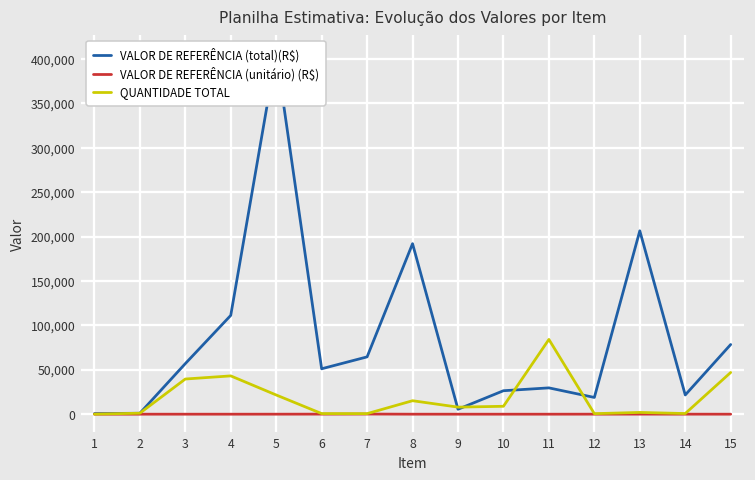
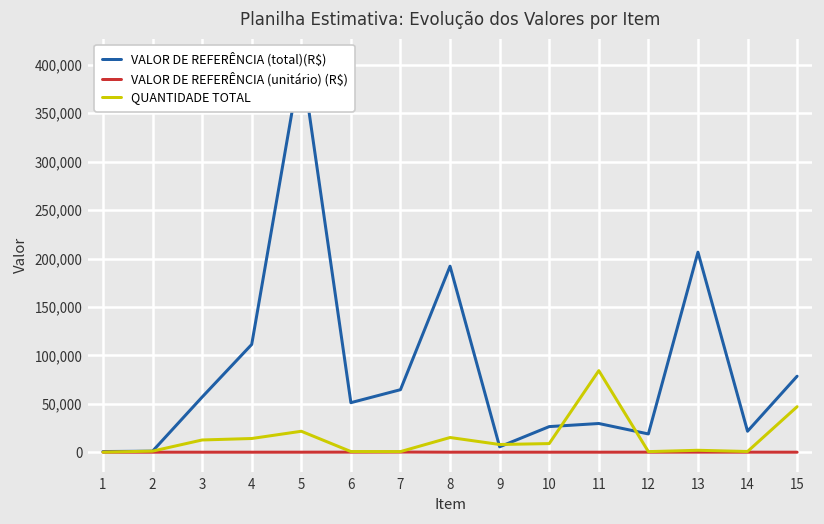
  {
    "VALOR DE REFERÊNCIA (total)(R$)": {
      "3": "60,000",
      "4": "110,000",
      "6": "50,000",
      "7": "60,000",
      "8": "190,000",
      "10": "30,000",
      "11": "30,000",
      "12": "20,000",
      "13": "210,000",
      "14": "20,000",
      "15": "80,000"
    },
    "VALOR DE REFERÊNCIA (unitário) (R$)": {
      "3": "0",
      "4": "0",
      "5": "0",
      "8": "0",
      "9": "0",
      "10": "0",
      "11": "0",
      "15": "0"
    },
    "QUANTIDADE TOTAL": {
-     "3": "40,000",
-     "4": "40,000",
+     "3": "10,000",
+     "4": "10,000",
      "5": "20,000",
      "8": "20,000",
      "10": "10,000",
      "11": "80,000",
      "15": "50,000"
    }
  }
